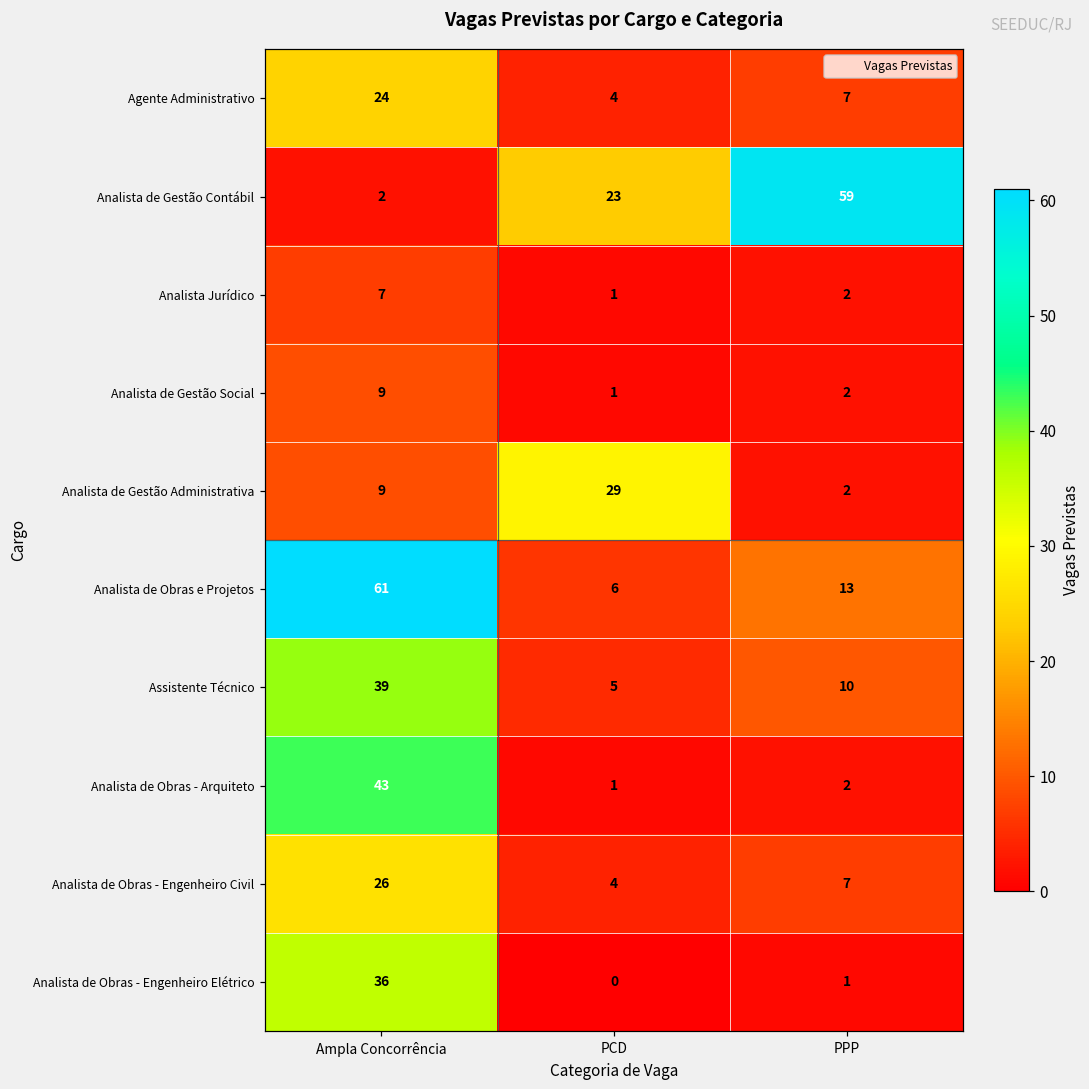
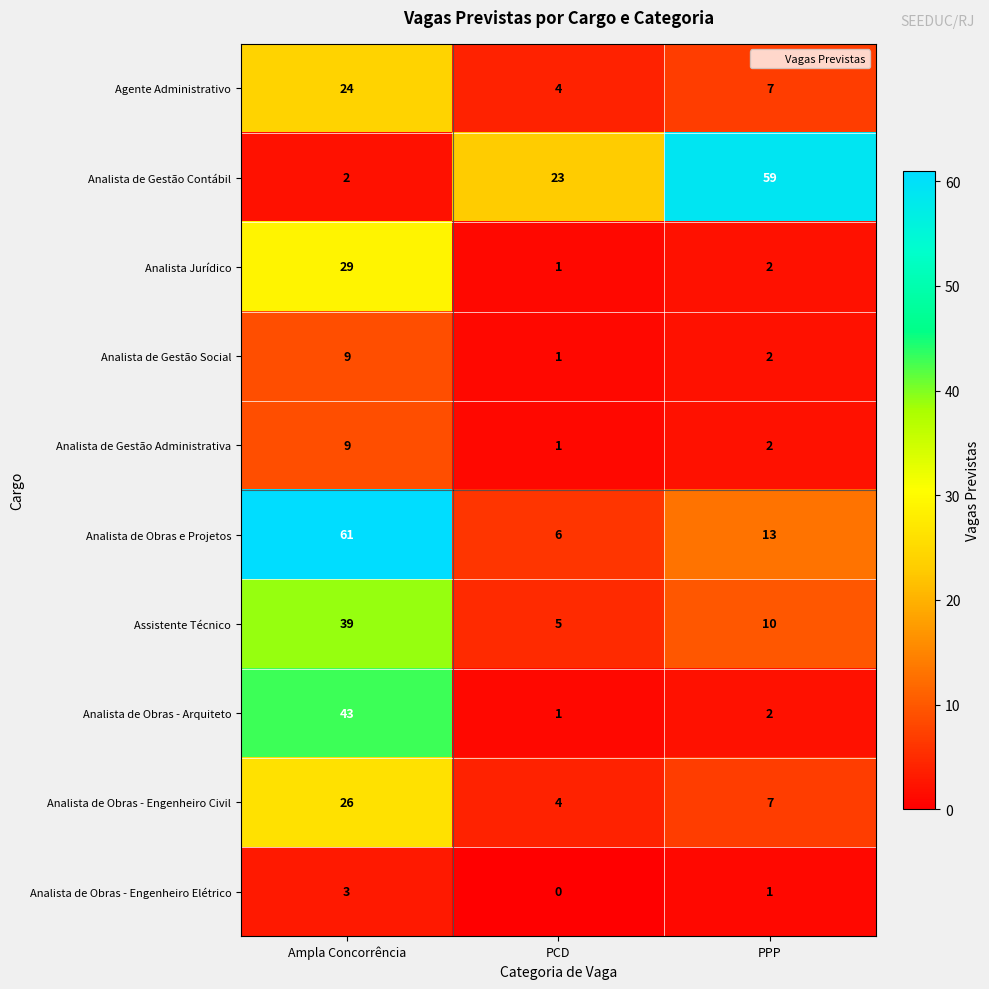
  {
    "Agente Administrativo": {
      "Ampla Concorrência": 24,
      "PCD": 4,
      "PPP": 7
    },
    "Analista de Gestão Contábil": {
      "Ampla Concorrência": 2,
      "PCD": 23,
      "PPP": 59
    },
    "Analista Jurídico": {
-     "Ampla Concorrência": 7,
+     "Ampla Concorrência": 29,
      "PCD": 1,
      "PPP": 2
    },
    "Analista de Gestão Social": {
      "Ampla Concorrência": 9,
      "PCD": 1,
      "PPP": 2
    },
    "Analista de Gestão Administrativa": {
      "Ampla Concorrência": 9,
-     "PCD": 29,
+     "PCD": 1,
      "PPP": 2
    },
    "Analista de Obras e Projetos": {
      "Ampla Concorrência": 61,
      "PCD": 6,
      "PPP": 13
    },
    "Assistente Técnico": {
      "Ampla Concorrência": 39,
      "PCD": 5,
      "PPP": 10
    },
    "Analista de Obras - Arquiteto": {
      "Ampla Concorrência": 43,
      "PCD": 1,
      "PPP": 2
    },
    "Analista de Obras - Engenheiro Civil": {
      "Ampla Concorrência": 26,
      "PCD": 4,
      "PPP": 7
    },
    "Analista de Obras - Engenheiro Elétrico": {
-     "Ampla Concorrência": 36,
+     "Ampla Concorrência": 3,
      "PCD": 0,
      "PPP": 1
    }
  }
